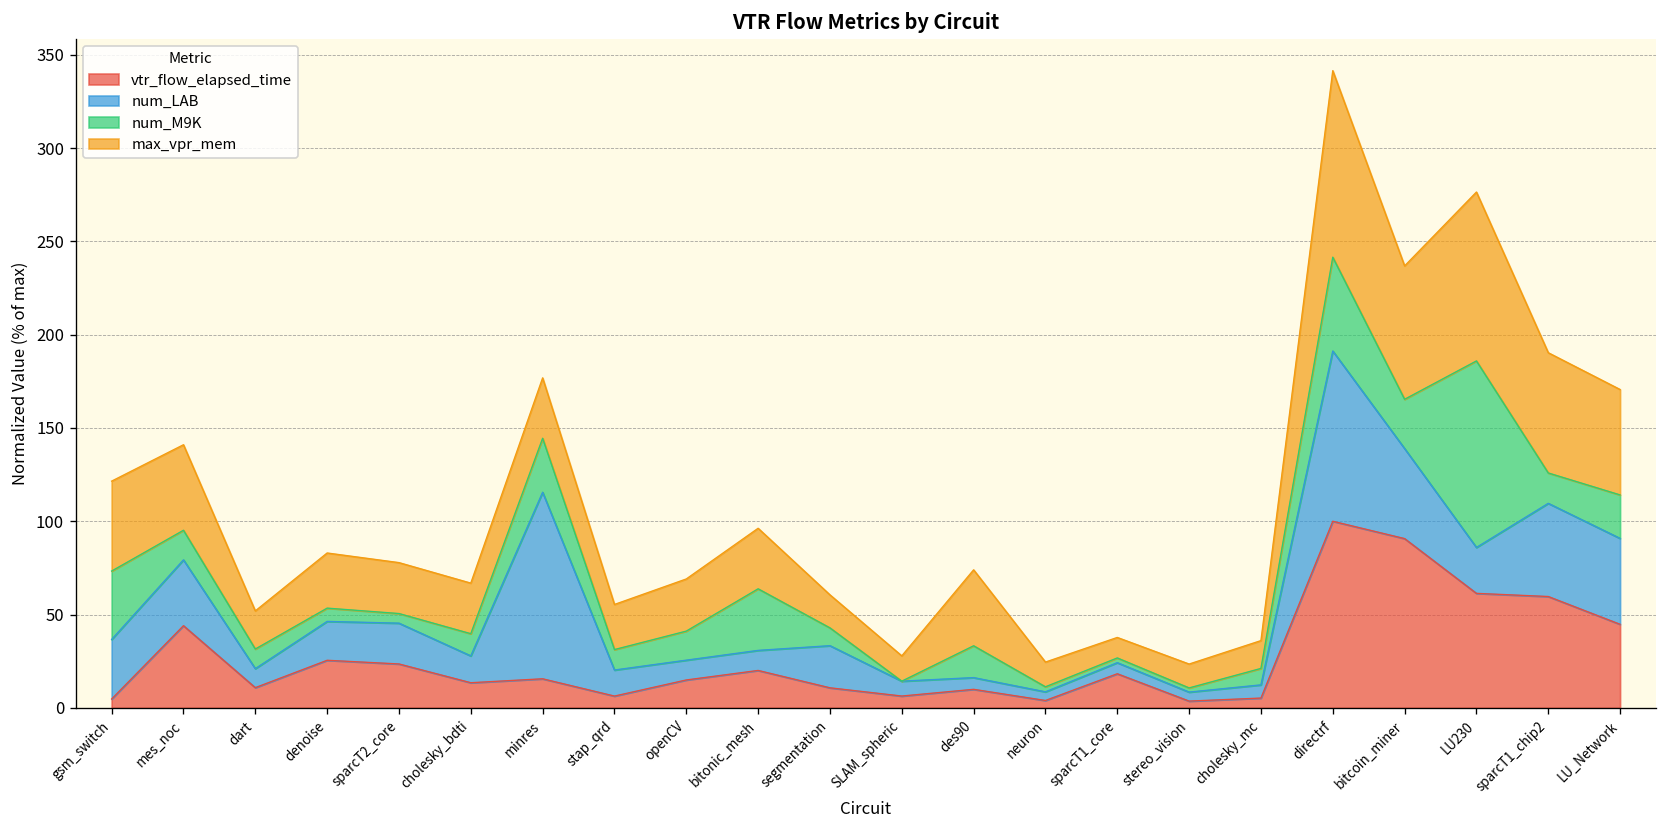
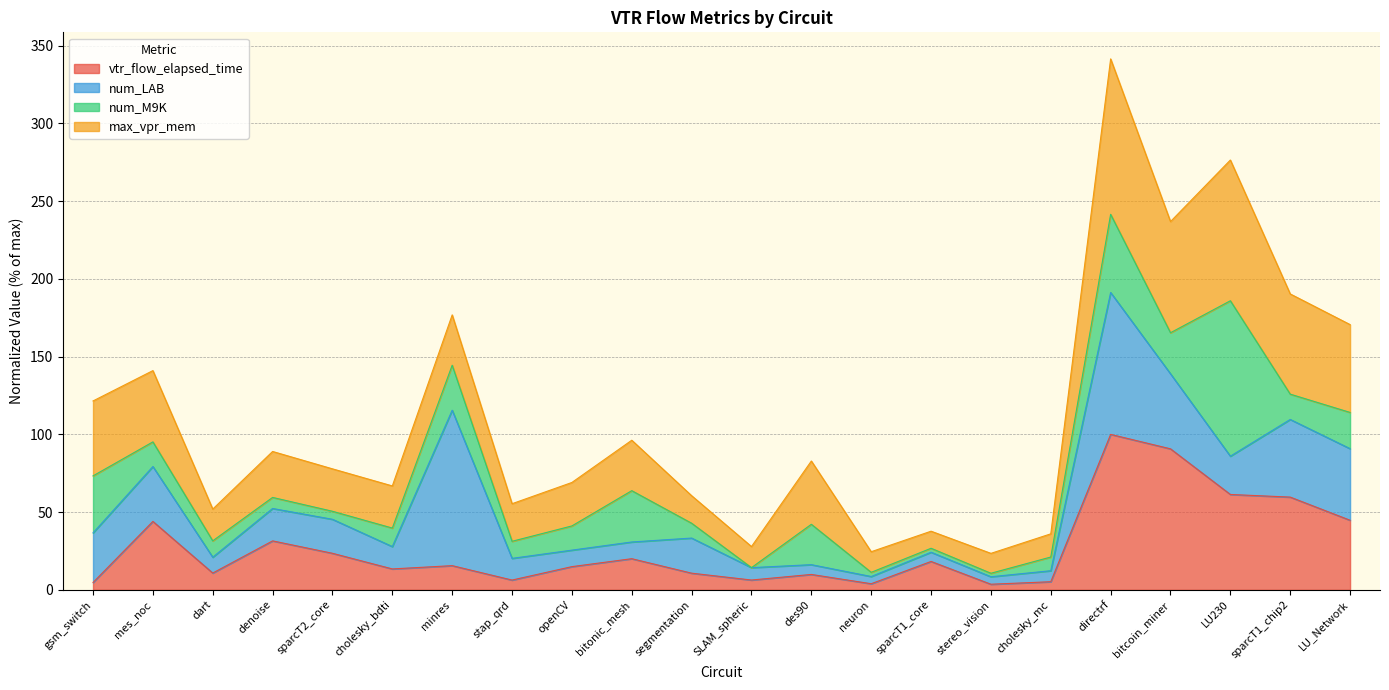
  {
    "vtr_flow_elapsed_time": {
      "gsm_switch": 5,
      "mes_noc": 44,
      "dart": 11,
-     "denoise": 25,
+     "denoise": 31,
      "sparcT2_core": 24,
      "cholesky_bdti": 13,
      "minres": 16,
      "stap_qrd": 6,
      "openCV": 15,
      "bitonic_mesh": 20,
      "segmentation": 11,
      "SLAM_spheric": 6,
      "des90": 10,
      "neuron": 4,
      "sparcT1_core": 18,
      "stereo_vision": 4,
      "cholesky_mc": 5,
      "directrf": 100,
      "bitcoin_miner": 91,
      "LU230": 61,
      "sparcT1_chip2": 60,
      "LU_Network": 45
    },
    "num_LAB": {
      "gsm_switch": 32,
      "mes_noc": 35,
      "dart": 10,
      "denoise": 21,
      "sparcT2_core": 22,
      "cholesky_bdti": 14,
      "minres": 100,
      "stap_qrd": 14,
      "openCV": 11,
      "bitonic_mesh": 11,
      "segmentation": 23,
      "des90": 6,
      "neuron": 5,
      "sparcT1_core": 6,
      "stereo_vision": 5,
      "cholesky_mc": 7,
      "directrf": 91,
      "bitcoin_miner": 48,
      "LU230": 25,
      "sparcT1_chip2": 50,
      "LU_Network": 46
    },
    "num_M9K": {
      "gsm_switch": 37,
      "mes_noc": 16,
      "dart": 11,
      "denoise": 7,
      "sparcT2_core": 5,
      "cholesky_bdti": 12,
      "minres": 29,
      "stap_qrd": 11,
      "openCV": 16,
      "bitonic_mesh": 33,
      "segmentation": 10,
-     "des90": 17,
+     "des90": 26,
      "neuron": 3,
      "sparcT1_core": 3,
      "stereo_vision": 2,
      "cholesky_mc": 9,
      "directrf": 50,
      "bitcoin_miner": 26,
      "LU230": 100,
      "sparcT1_chip2": 16,
      "LU_Network": 23
    },
    "max_vpr_mem": {
      "gsm_switch": 48,
      "mes_noc": 46,
      "dart": 20,
      "denoise": 30,
      "sparcT2_core": 27,
      "cholesky_bdti": 27,
      "minres": 32,
      "stap_qrd": 24,
      "openCV": 28,
      "bitonic_mesh": 32,
      "segmentation": 18,
      "SLAM_spheric": 14,
      "des90": 41,
      "neuron": 13,
      "sparcT1_core": 11,
      "stereo_vision": 13,
      "cholesky_mc": 15,
      "directrf": 100,
      "bitcoin_miner": 72,
      "LU230": 91,
      "sparcT1_chip2": 64,
      "LU_Network": 57
    }
  }
